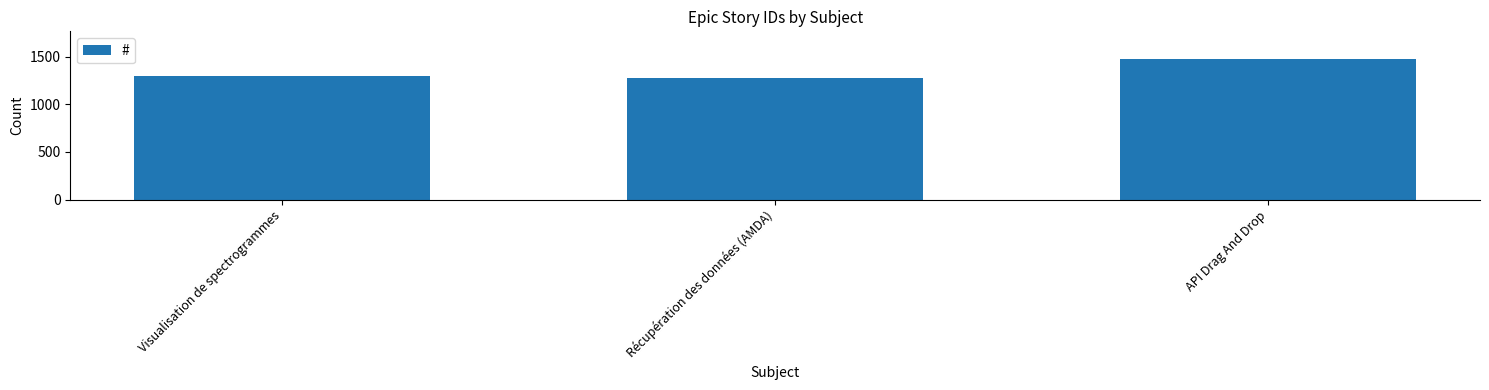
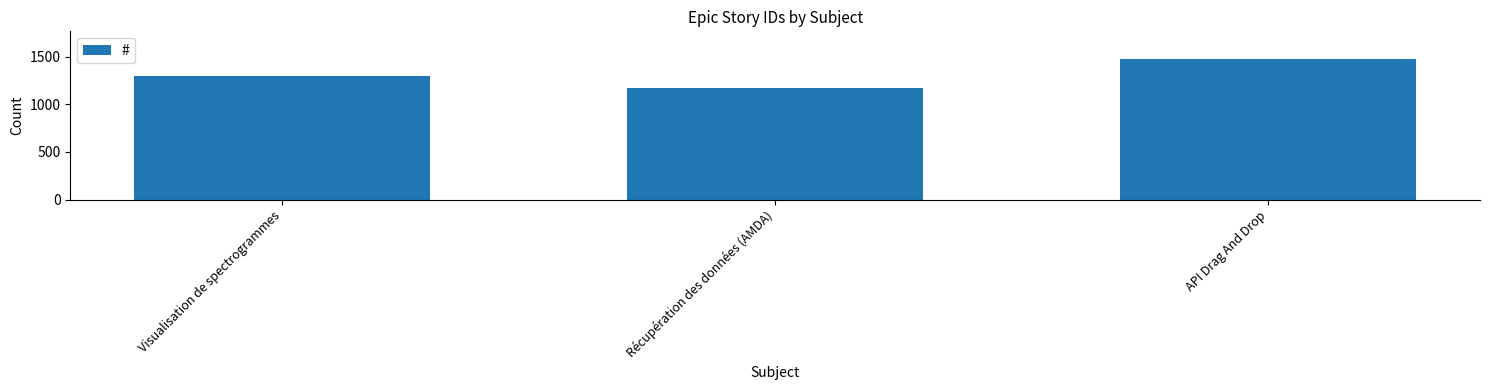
  {
    "Visualisation de spectrogrammes": 1300,
-   "Récupération des données (AMDA)": 1300,
+   "Récupération des données (AMDA)": 1200,
    "API Drag And Drop": 1500
  }
